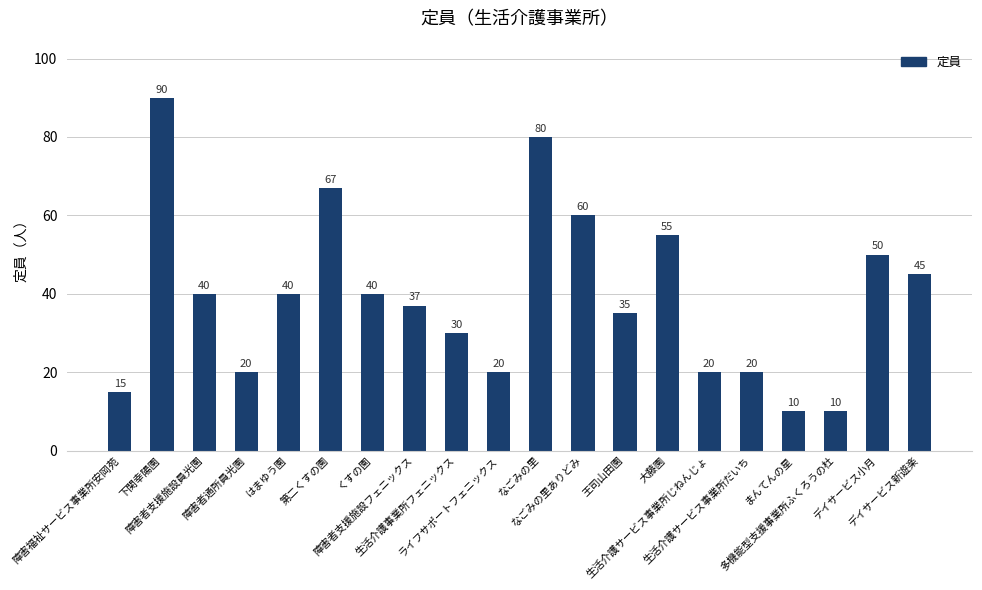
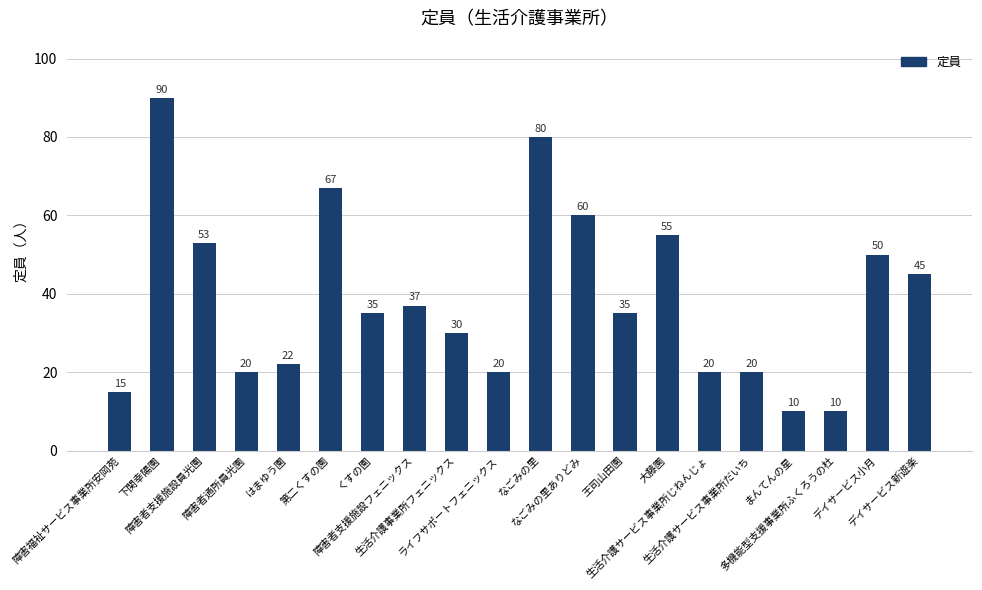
  {
    "障害福祉サービス事業所安岡苑": 15,
    "下関幸陽園": 90,
-   "障害者支援施設員光園": 40,
+   "障害者支援施設員光園": 53,
    "障害者通所員光園": 20,
-   "はまゆう園": 40,
+   "はまゆう園": 22,
    "第二くすの園": 67,
-   "くすの園": 40,
+   "くすの園": 35,
    "障害者支援施設フェニックス": 37,
    "生活介護事業所フェニックス": 30,
    "ライフサポートフェニックス": 20,
    "なごみの里": 80,
    "なごみの里ありどみ": 60,
    "王司山田園": 35,
    "大藤園": 55,
    "生活介護サービス事業所じねんじょ": 20,
    "生活介護サービス事業所だいち": 20,
    "まんてんの星": 10,
    "多機能型支援事業所ふくろうの杜": 10,
    "デイサービス小月": 50,
    "デイサービス新遊楽": 45
  }
